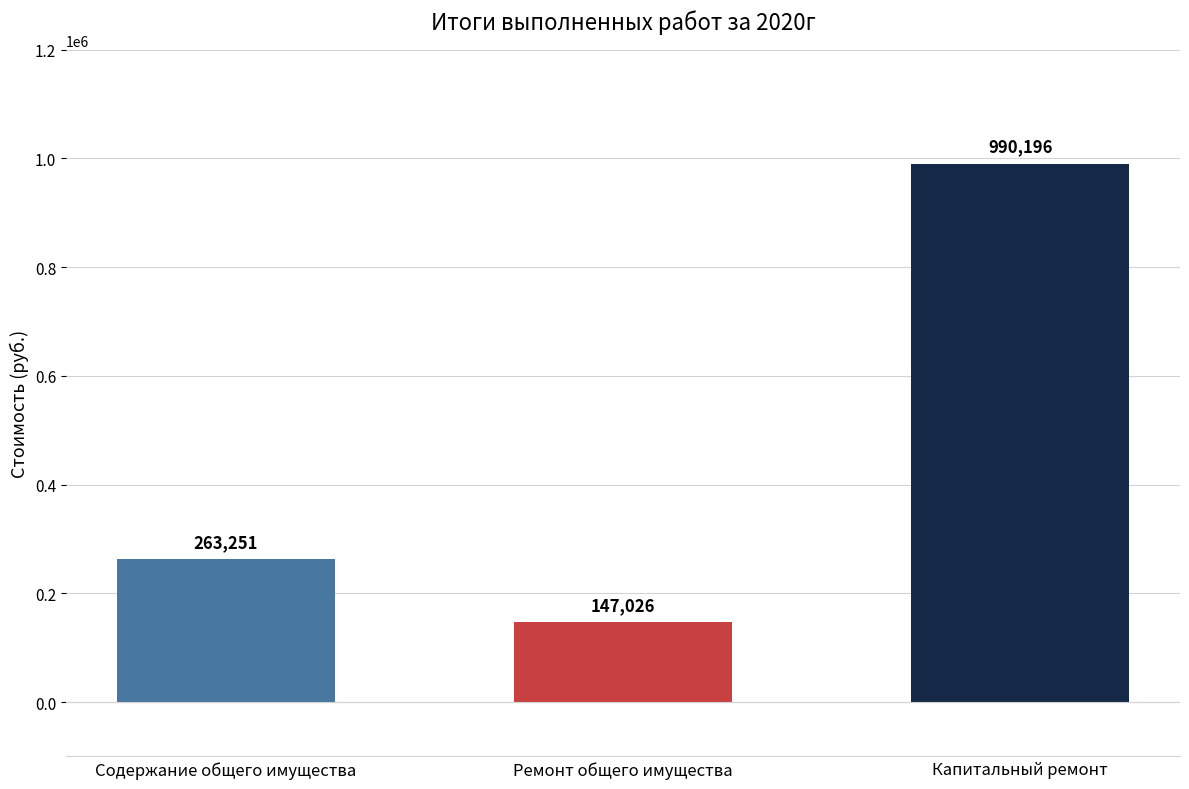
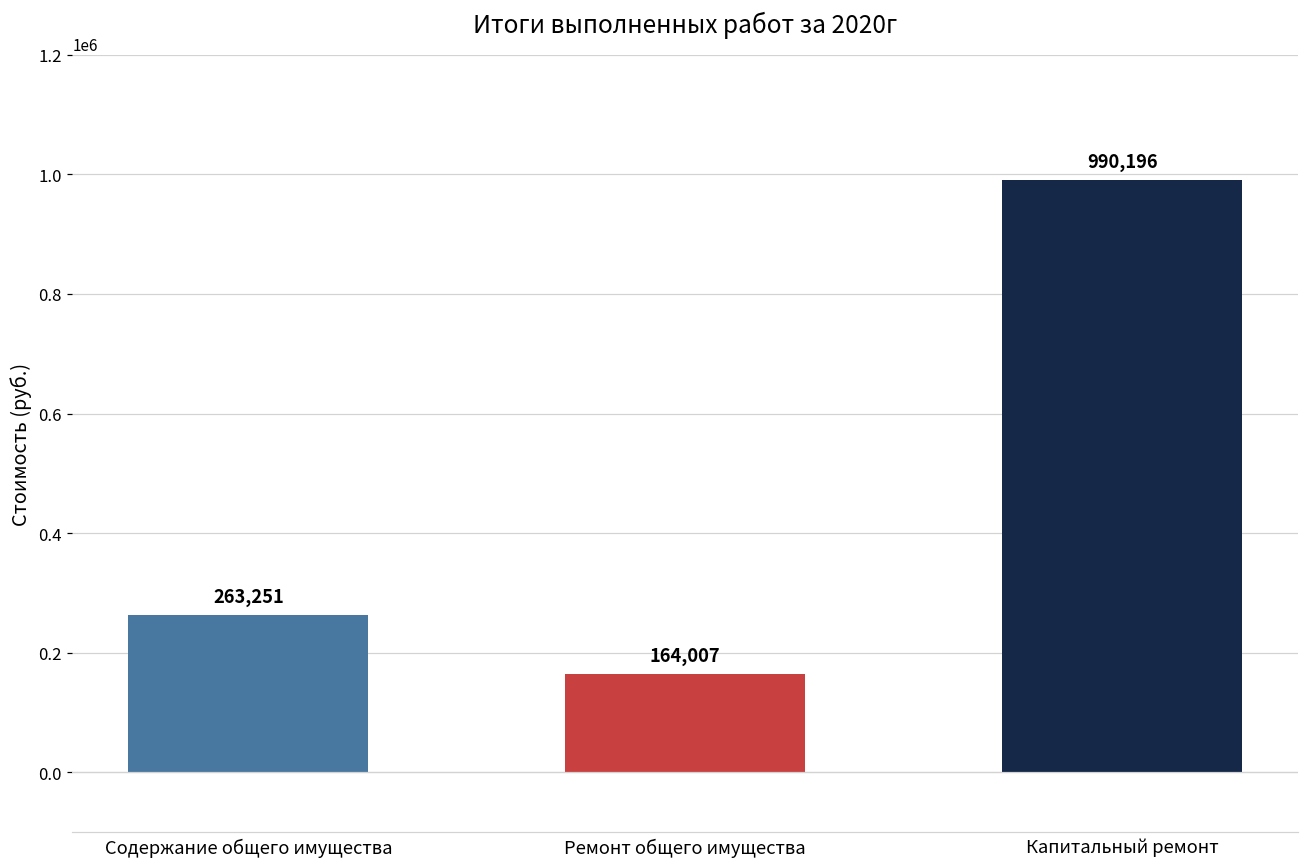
  {
    "Содержание общего имущества": "263,251",
-   "Ремонт общего имущества": "147,026",
+   "Ремонт общего имущества": "164,007",
    "Капитальный ремонт": "990,196"
  }
